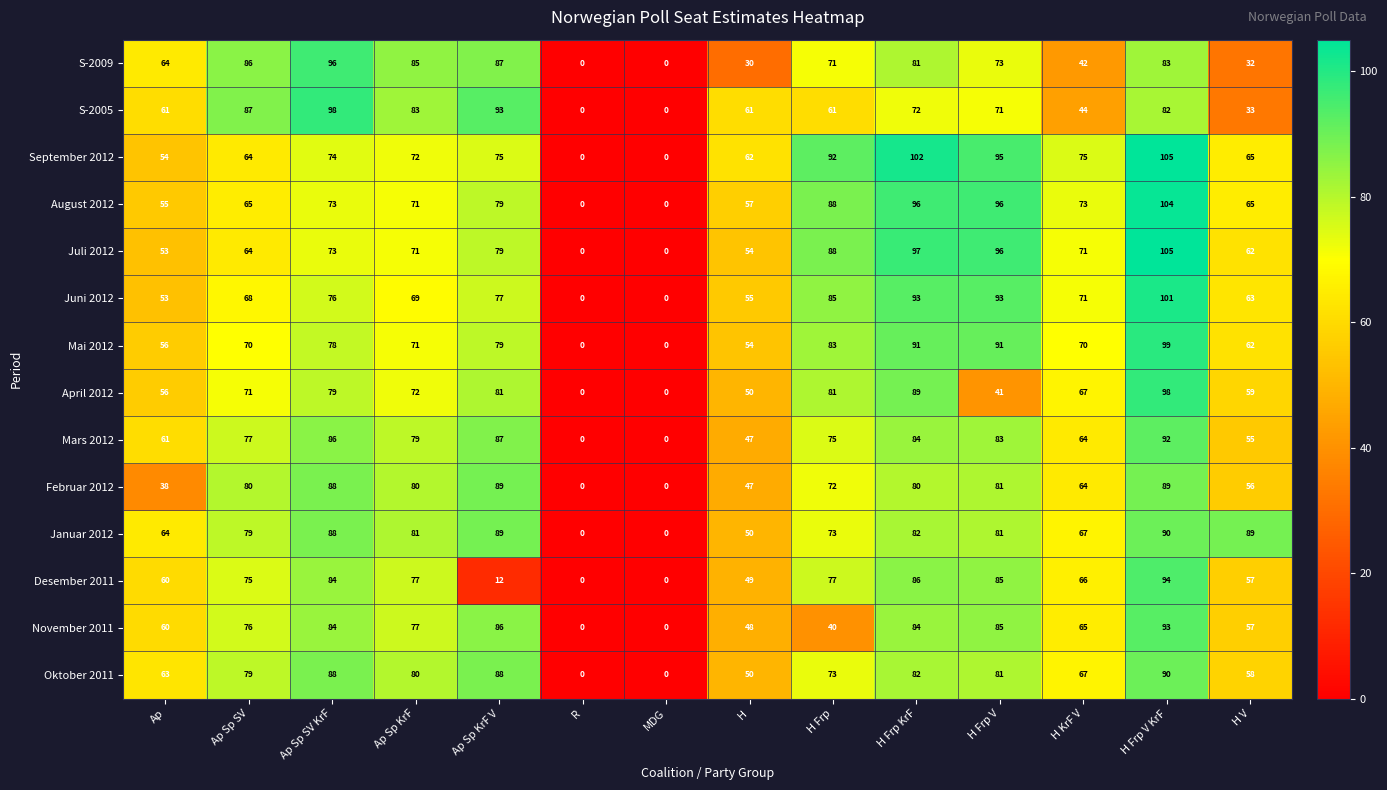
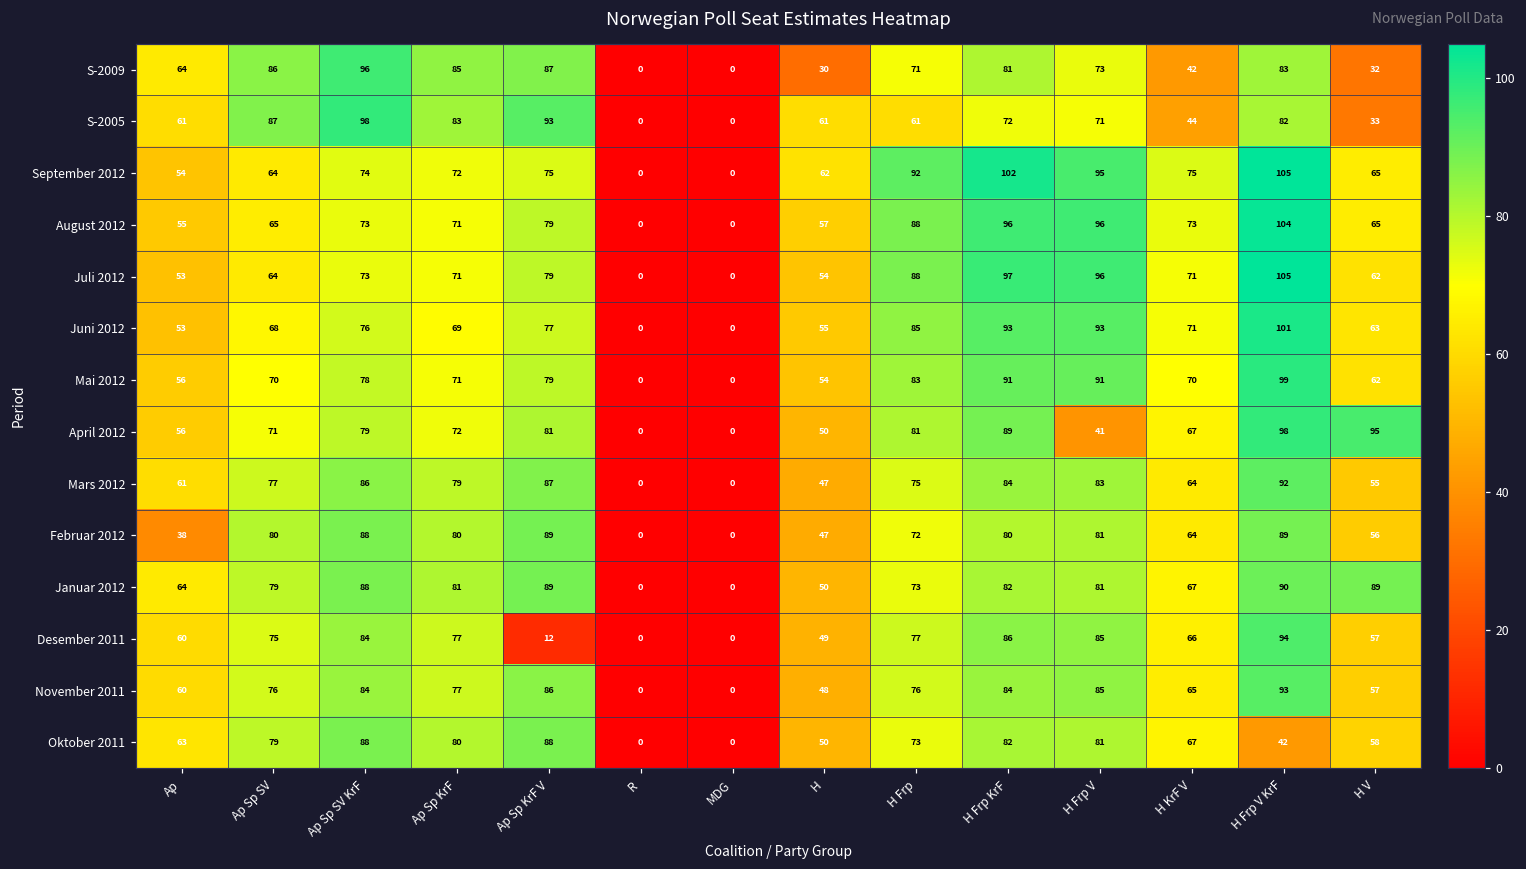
  {
    "S-2009": {
      "Ap": 64,
      "Ap Sp SV": 86,
      "Ap Sp SV KrF": 96,
      "Ap Sp KrF": 85,
      "Ap Sp KrF V": 87,
      "R": 0,
      "MDG": 0,
      "H": 30,
      "H Frp": 71,
      "H Frp KrF": 81,
      "H Frp V": 73,
      "H KrF V": 42,
      "H Frp V KrF": 83,
      "H V": 32
    },
    "S-2005": {
      "Ap": 61,
      "Ap Sp SV": 87,
      "Ap Sp SV KrF": 98,
      "Ap Sp KrF": 83,
      "Ap Sp KrF V": 93,
      "R": 0,
      "MDG": 0,
      "H": 61,
      "H Frp": 61,
      "H Frp KrF": 72,
      "H Frp V": 71,
      "H KrF V": 44,
      "H Frp V KrF": 82,
      "H V": 33
    },
    "September 2012": {
      "Ap": 54,
      "Ap Sp SV": 64,
      "Ap Sp SV KrF": 74,
      "Ap Sp KrF": 72,
      "Ap Sp KrF V": 75,
      "R": 0,
      "MDG": 0,
      "H": 62,
      "H Frp": 92,
      "H Frp KrF": 102,
      "H Frp V": 95,
      "H KrF V": 75,
      "H Frp V KrF": 105,
      "H V": 65
    },
    "August 2012": {
      "Ap": 55,
      "Ap Sp SV": 65,
      "Ap Sp SV KrF": 73,
      "Ap Sp KrF": 71,
      "Ap Sp KrF V": 79,
      "R": 0,
      "MDG": 0,
      "H": 57,
      "H Frp": 88,
      "H Frp KrF": 96,
      "H Frp V": 96,
      "H KrF V": 73,
      "H Frp V KrF": 104,
      "H V": 65
    },
    "Juli 2012": {
      "Ap": 53,
      "Ap Sp SV": 64,
      "Ap Sp SV KrF": 73,
      "Ap Sp KrF": 71,
      "Ap Sp KrF V": 79,
      "R": 0,
      "MDG": 0,
      "H": 54,
      "H Frp": 88,
      "H Frp KrF": 97,
      "H Frp V": 96,
      "H KrF V": 71,
      "H Frp V KrF": 105,
      "H V": 62
    },
    "Juni 2012": {
      "Ap": 53,
      "Ap Sp SV": 68,
      "Ap Sp SV KrF": 76,
      "Ap Sp KrF": 69,
      "Ap Sp KrF V": 77,
      "R": 0,
      "MDG": 0,
      "H": 55,
      "H Frp": 85,
      "H Frp KrF": 93,
      "H Frp V": 93,
      "H KrF V": 71,
      "H Frp V KrF": 101,
      "H V": 63
    },
    "Mai 2012": {
      "Ap": 56,
      "Ap Sp SV": 70,
      "Ap Sp SV KrF": 78,
      "Ap Sp KrF": 71,
      "Ap Sp KrF V": 79,
      "R": 0,
      "MDG": 0,
      "H": 54,
      "H Frp": 83,
      "H Frp KrF": 91,
      "H Frp V": 91,
      "H KrF V": 70,
      "H Frp V KrF": 99,
      "H V": 62
    },
    "April 2012": {
      "Ap": 56,
      "Ap Sp SV": 71,
      "Ap Sp SV KrF": 79,
      "Ap Sp KrF": 72,
      "Ap Sp KrF V": 81,
      "R": 0,
      "MDG": 0,
      "H": 50,
      "H Frp": 81,
      "H Frp KrF": 89,
      "H Frp V": 41,
      "H KrF V": 67,
      "H Frp V KrF": 98,
-     "H V": 59
+     "H V": 95
    },
    "Mars 2012": {
      "Ap": 61,
      "Ap Sp SV": 77,
      "Ap Sp SV KrF": 86,
      "Ap Sp KrF": 79,
      "Ap Sp KrF V": 87,
      "R": 0,
      "MDG": 0,
      "H": 47,
      "H Frp": 75,
      "H Frp KrF": 84,
      "H Frp V": 83,
      "H KrF V": 64,
      "H Frp V KrF": 92,
      "H V": 55
    },
    "Februar 2012": {
      "Ap": 38,
      "Ap Sp SV": 80,
      "Ap Sp SV KrF": 88,
      "Ap Sp KrF": 80,
      "Ap Sp KrF V": 89,
      "R": 0,
      "MDG": 0,
      "H": 47,
      "H Frp": 72,
      "H Frp KrF": 80,
      "H Frp V": 81,
      "H KrF V": 64,
      "H Frp V KrF": 89,
      "H V": 56
    },
    "Januar 2012": {
      "Ap": 64,
      "Ap Sp SV": 79,
      "Ap Sp SV KrF": 88,
      "Ap Sp KrF": 81,
      "Ap Sp KrF V": 89,
      "R": 0,
      "MDG": 0,
      "H": 50,
      "H Frp": 73,
      "H Frp KrF": 82,
      "H Frp V": 81,
      "H KrF V": 67,
      "H Frp V KrF": 90,
      "H V": 89
    },
    "Desember 2011": {
      "Ap": 60,
      "Ap Sp SV": 75,
      "Ap Sp SV KrF": 84,
      "Ap Sp KrF": 77,
      "Ap Sp KrF V": 12,
      "R": 0,
      "MDG": 0,
      "H": 49,
      "H Frp": 77,
      "H Frp KrF": 86,
      "H Frp V": 85,
      "H KrF V": 66,
      "H Frp V KrF": 94,
      "H V": 57
    },
    "November 2011": {
      "Ap": 60,
      "Ap Sp SV": 76,
      "Ap Sp SV KrF": 84,
      "Ap Sp KrF": 77,
      "Ap Sp KrF V": 86,
      "R": 0,
      "MDG": 0,
      "H": 48,
-     "H Frp": 40,
+     "H Frp": 76,
      "H Frp KrF": 84,
      "H Frp V": 85,
      "H KrF V": 65,
      "H Frp V KrF": 93,
      "H V": 57
    },
    "Oktober 2011": {
      "Ap": 63,
      "Ap Sp SV": 79,
      "Ap Sp SV KrF": 88,
      "Ap Sp KrF": 80,
      "Ap Sp KrF V": 88,
      "R": 0,
      "MDG": 0,
      "H": 50,
      "H Frp": 73,
      "H Frp KrF": 82,
      "H Frp V": 81,
      "H KrF V": 67,
-     "H Frp V KrF": 90,
+     "H Frp V KrF": 42,
      "H V": 58
    }
  }
